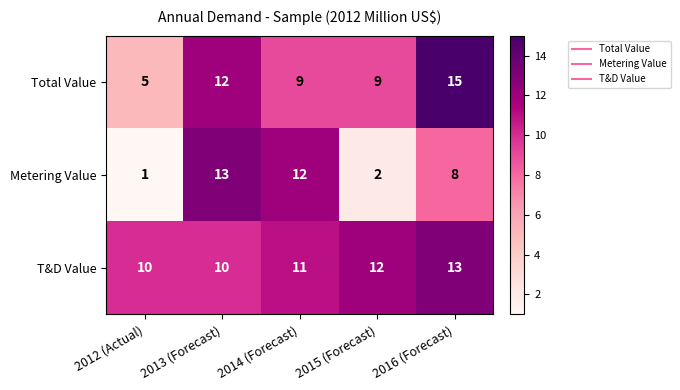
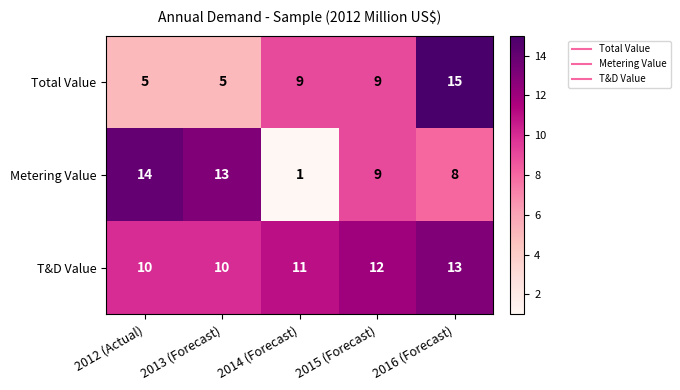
  {
    "Total Value": {
      "2012 (Actual)": 5,
-     "2013 (Forecast)": 12,
+     "2013 (Forecast)": 5,
      "2014 (Forecast)": 9,
      "2015 (Forecast)": 9,
      "2016 (Forecast)": 15
    },
    "Metering Value": {
-     "2012 (Actual)": 1,
+     "2012 (Actual)": 14,
      "2013 (Forecast)": 13,
-     "2014 (Forecast)": 12,
-     "2015 (Forecast)": 2,
+     "2014 (Forecast)": 1,
+     "2015 (Forecast)": 9,
      "2016 (Forecast)": 8
    },
    "T&D Value": {
      "2012 (Actual)": 10,
      "2013 (Forecast)": 10,
      "2014 (Forecast)": 11,
      "2015 (Forecast)": 12,
      "2016 (Forecast)": 13
    }
  }
